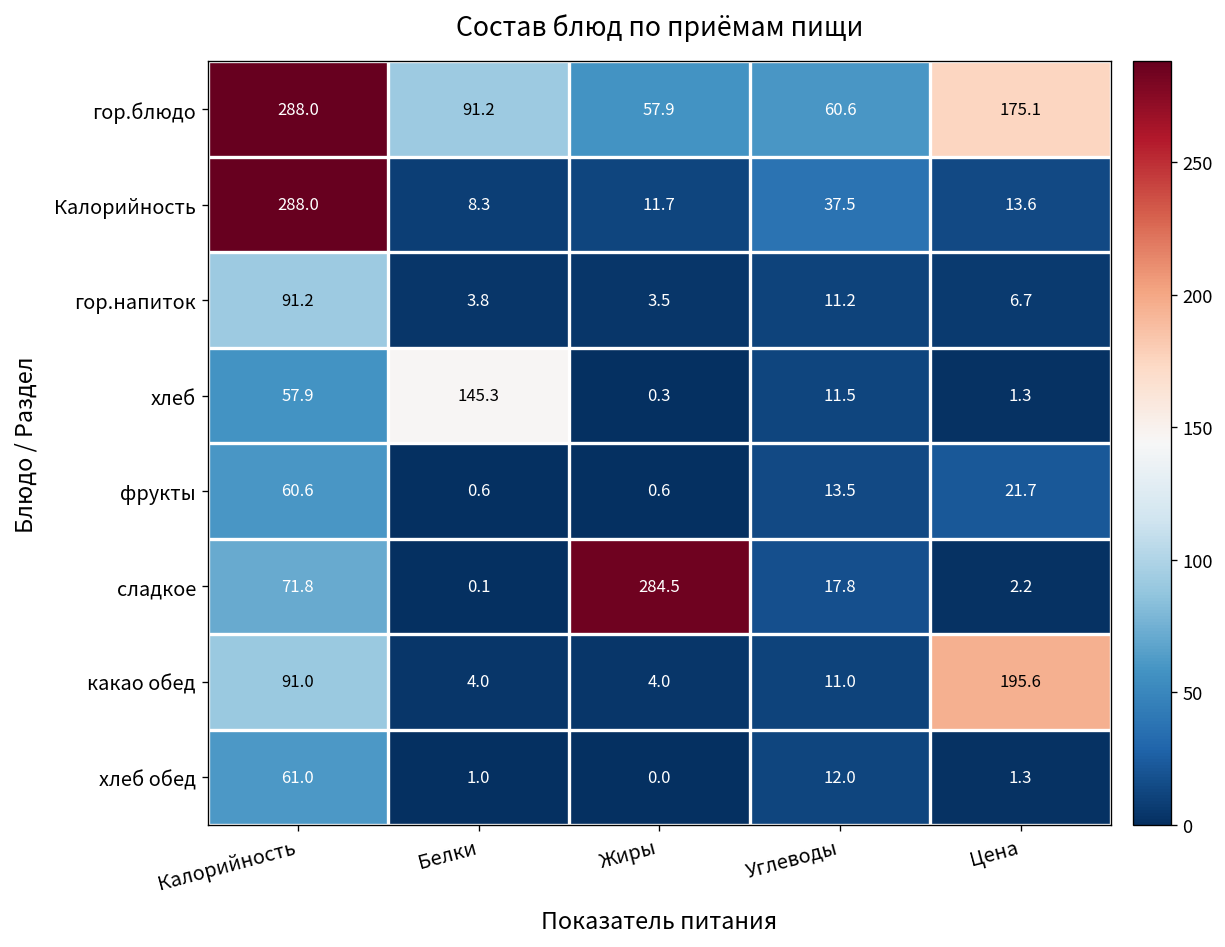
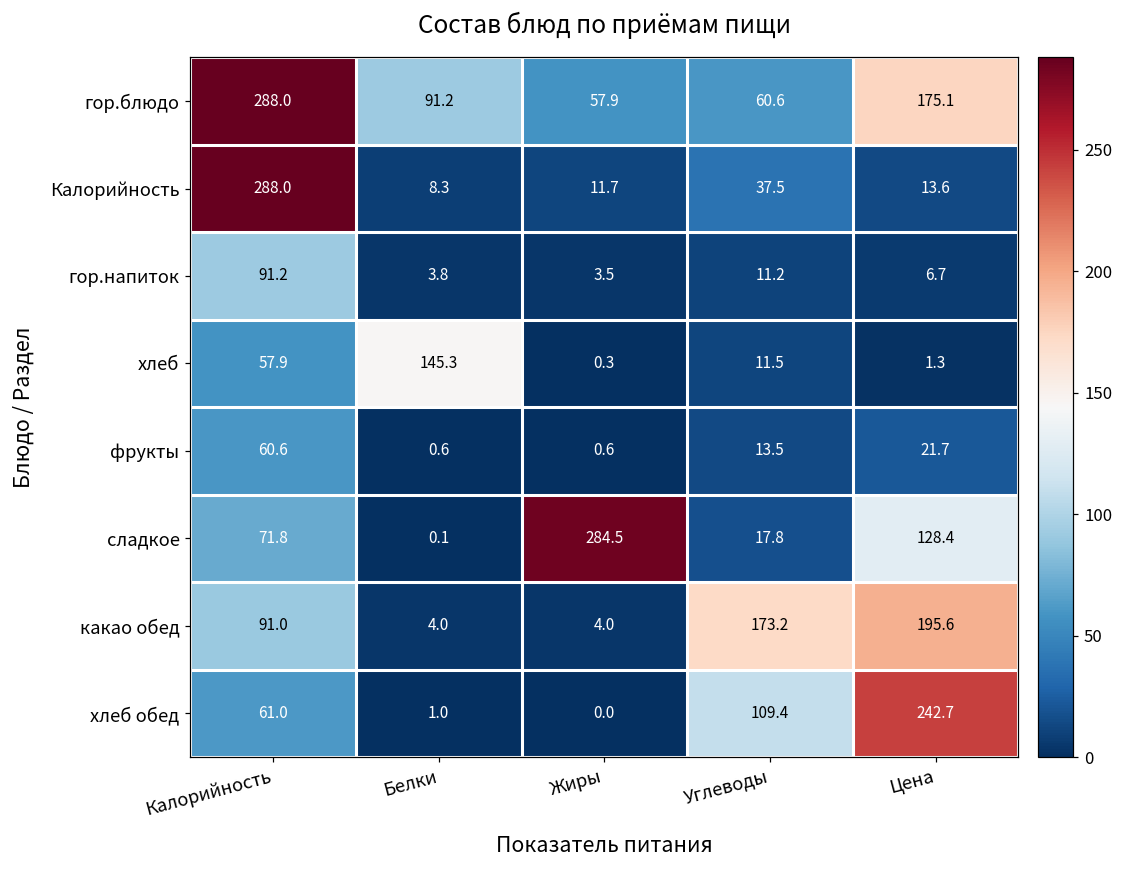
  {
    "гор.блюдо": {
      "Калорийность": 288.0,
      "Белки": 91.2,
      "Жиры": 57.9,
      "Углеводы": 60.6,
      "Цена": 175.1
    },
    "Калорийность": {
      "Калорийность": 288.0,
      "Белки": 8.3,
      "Жиры": 11.7,
      "Углеводы": 37.5,
      "Цена": 13.6
    },
    "гор.напиток": {
      "Калорийность": 91.2,
      "Белки": 3.8,
      "Жиры": 3.5,
      "Углеводы": 11.2,
      "Цена": 6.7
    },
    "хлеб": {
      "Калорийность": 57.9,
      "Белки": 145.3,
      "Жиры": 0.3,
      "Углеводы": 11.5,
      "Цена": 1.3
    },
    "фрукты": {
      "Калорийность": 60.6,
      "Белки": 0.6,
      "Жиры": 0.6,
      "Углеводы": 13.5,
      "Цена": 21.7
    },
    "сладкое": {
      "Калорийность": 71.8,
      "Белки": 0.1,
      "Жиры": 284.5,
      "Углеводы": 17.8,
-     "Цена": 2.2
+     "Цена": 128.4
    },
    "какао обед": {
      "Калорийность": 91.0,
      "Белки": 4.0,
      "Жиры": 4.0,
-     "Углеводы": 11.0,
+     "Углеводы": 173.2,
      "Цена": 195.6
    },
    "хлеб обед": {
      "Калорийность": 61.0,
      "Белки": 1.0,
      "Жиры": 0.0,
-     "Углеводы": 12.0,
-     "Цена": 1.3
+     "Углеводы": 109.4,
+     "Цена": 242.7
    }
  }
